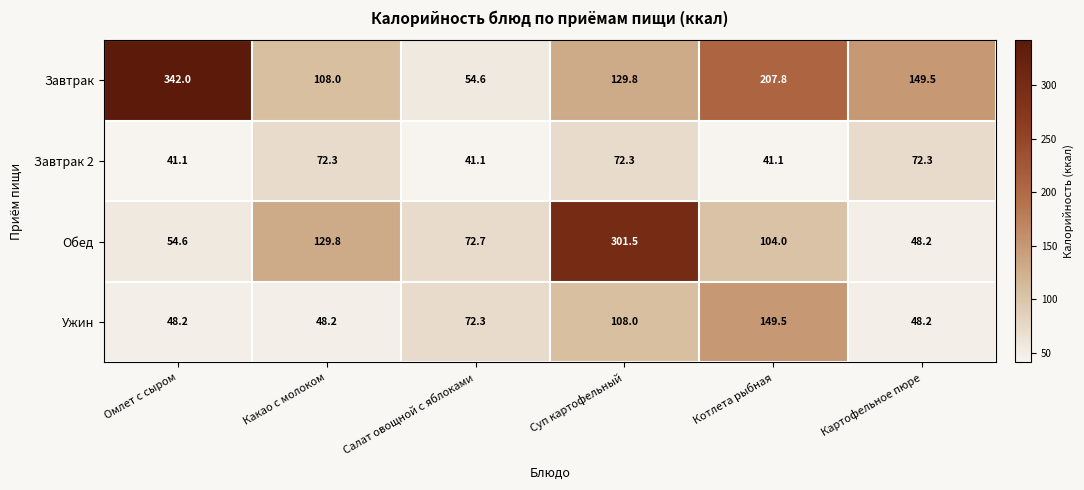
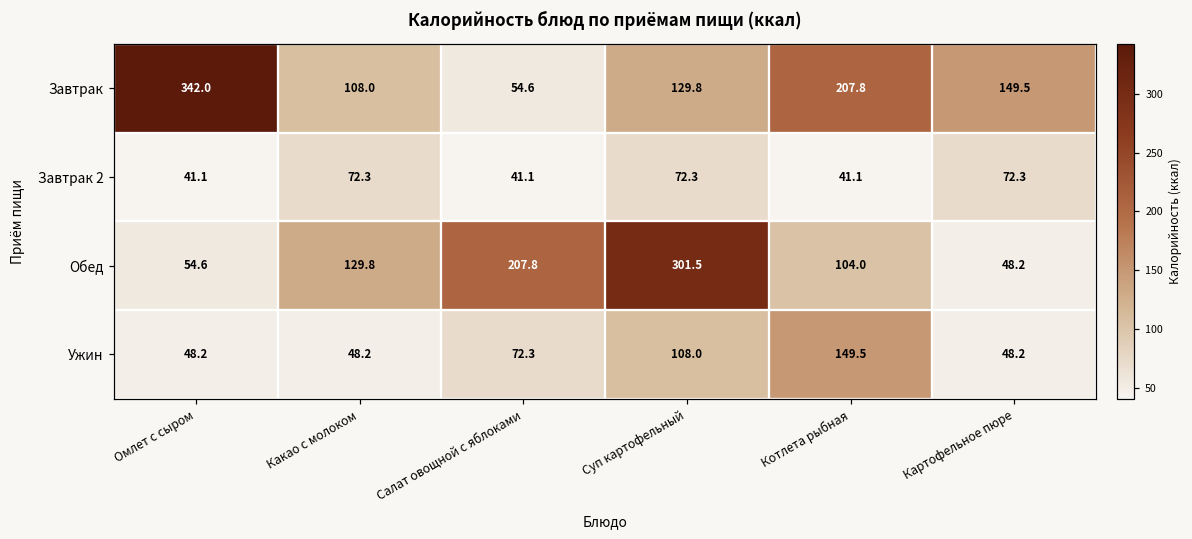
  {
    "Завтрак": {
      "Омлет с сыром": 342.0,
      "Какао с молоком": 108.0,
      "Салат овощной с яблоками": 54.6,
      "Суп картофельный": 129.8,
      "Котлета рыбная": 207.8,
      "Картофельное пюре": 149.5
    },
    "Завтрак 2": {
      "Омлет с сыром": 41.1,
      "Какао с молоком": 72.3,
      "Салат овощной с яблоками": 41.1,
      "Суп картофельный": 72.3,
      "Котлета рыбная": 41.1,
      "Картофельное пюре": 72.3
    },
    "Обед": {
      "Омлет с сыром": 54.6,
      "Какао с молоком": 129.8,
-     "Салат овощной с яблоками": 72.7,
+     "Салат овощной с яблоками": 207.8,
      "Суп картофельный": 301.5,
      "Котлета рыбная": 104.0,
      "Картофельное пюре": 48.2
    },
    "Ужин": {
      "Омлет с сыром": 48.2,
      "Какао с молоком": 48.2,
      "Салат овощной с яблоками": 72.3,
      "Суп картофельный": 108.0,
      "Котлета рыбная": 149.5,
      "Картофельное пюре": 48.2
    }
  }
